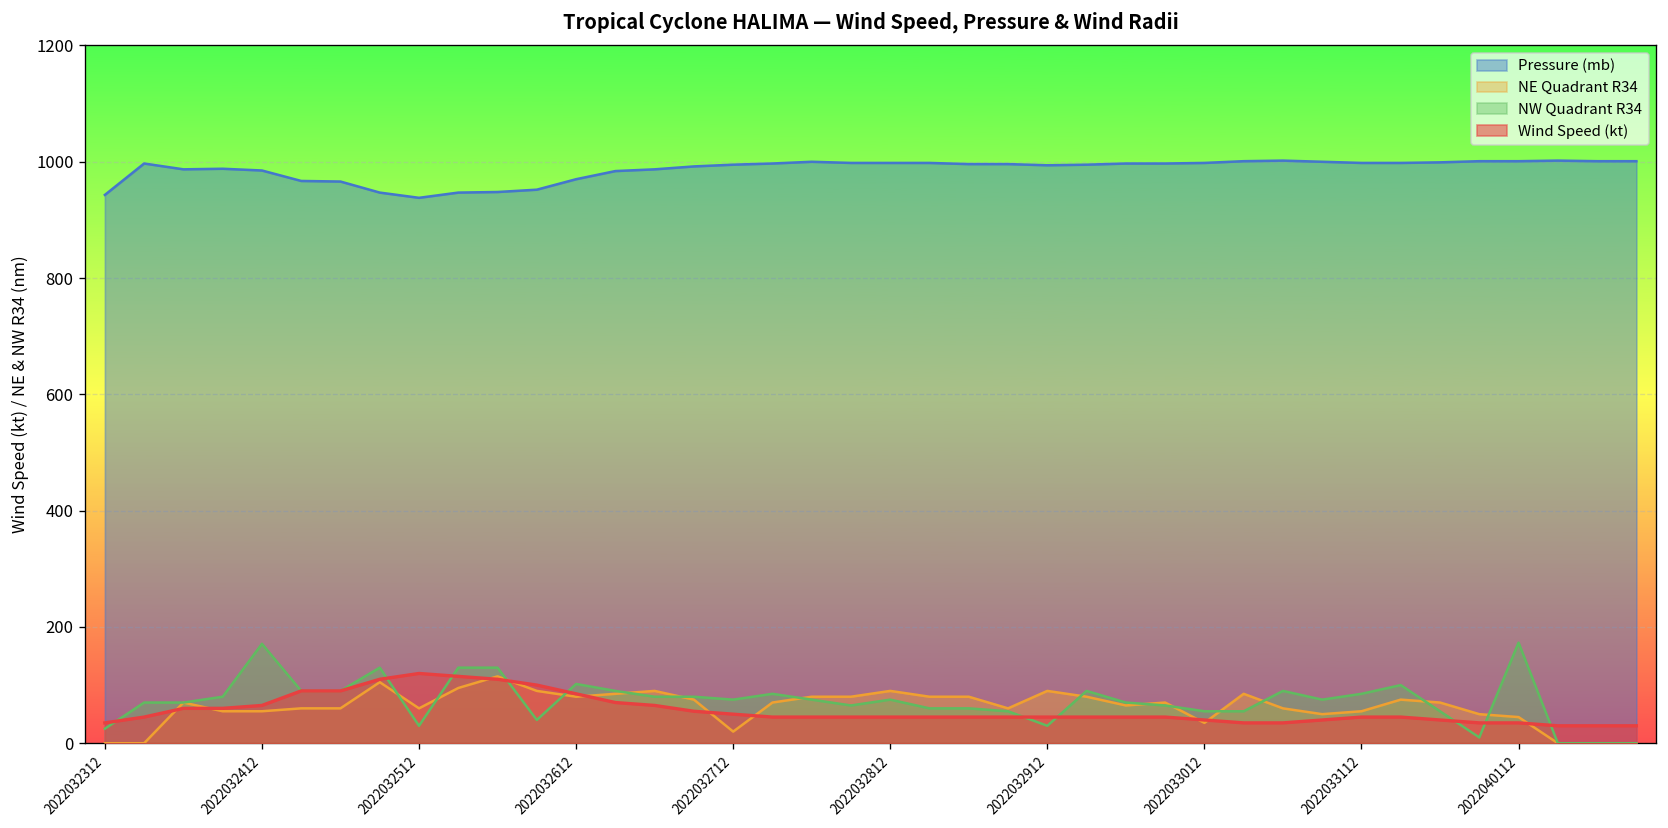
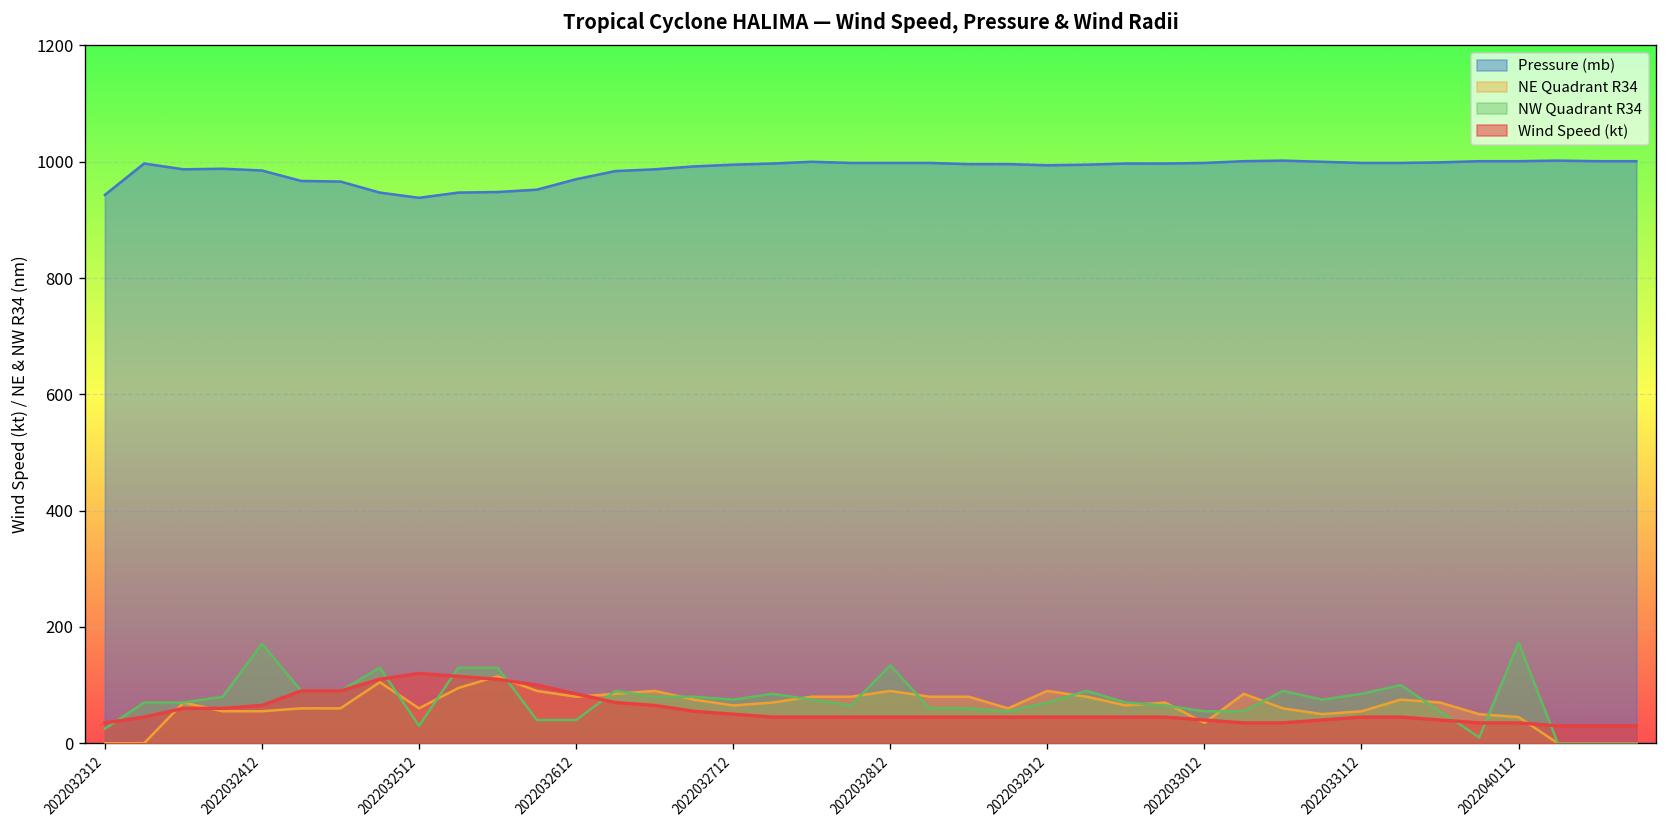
  {
    "Pressure (mb)": {
      "2022032312": 940,
      "2022032412": 990,
      "2022032512": 940,
      "2022032612": 970,
      "2022032712": 1000,
      "2022032812": 1000,
      "2022032912": 990,
      "2022033012": 1000,
      "2022033112": 1000,
      "2022040112": 1000
    },
    "NE Quadrant R34": {
      "2022032312": 0,
      "2022032412": 60,
      "2022032512": 60,
-     "2022032712": 20,
+     "2022032712": 70,
      "2022032812": 90,
      "2022032912": 90,
      "2022033112": 60,
      "2022040112": 50
    },
    "NW Quadrant R34": {
      "2022032312": 30,
      "2022032412": 170,
      "2022032512": 30,
-     "2022032612": 100,
+     "2022032612": 40,
      "2022032712": 80,
-     "2022032812": 80,
-     "2022032912": 30,
+     "2022032812": 130,
+     "2022032912": 70,
      "2022033012": 60,
      "2022033112": 90,
      "2022040112": 170
    },
    "Wind Speed (kt)": {
      "2022032312": 40,
      "2022032412": 70,
      "2022032512": 120,
      "2022032712": 50,
      "2022032812": 50,
      "2022032912": 50,
      "2022033112": 50,
      "2022040112": 40
    }
  }
